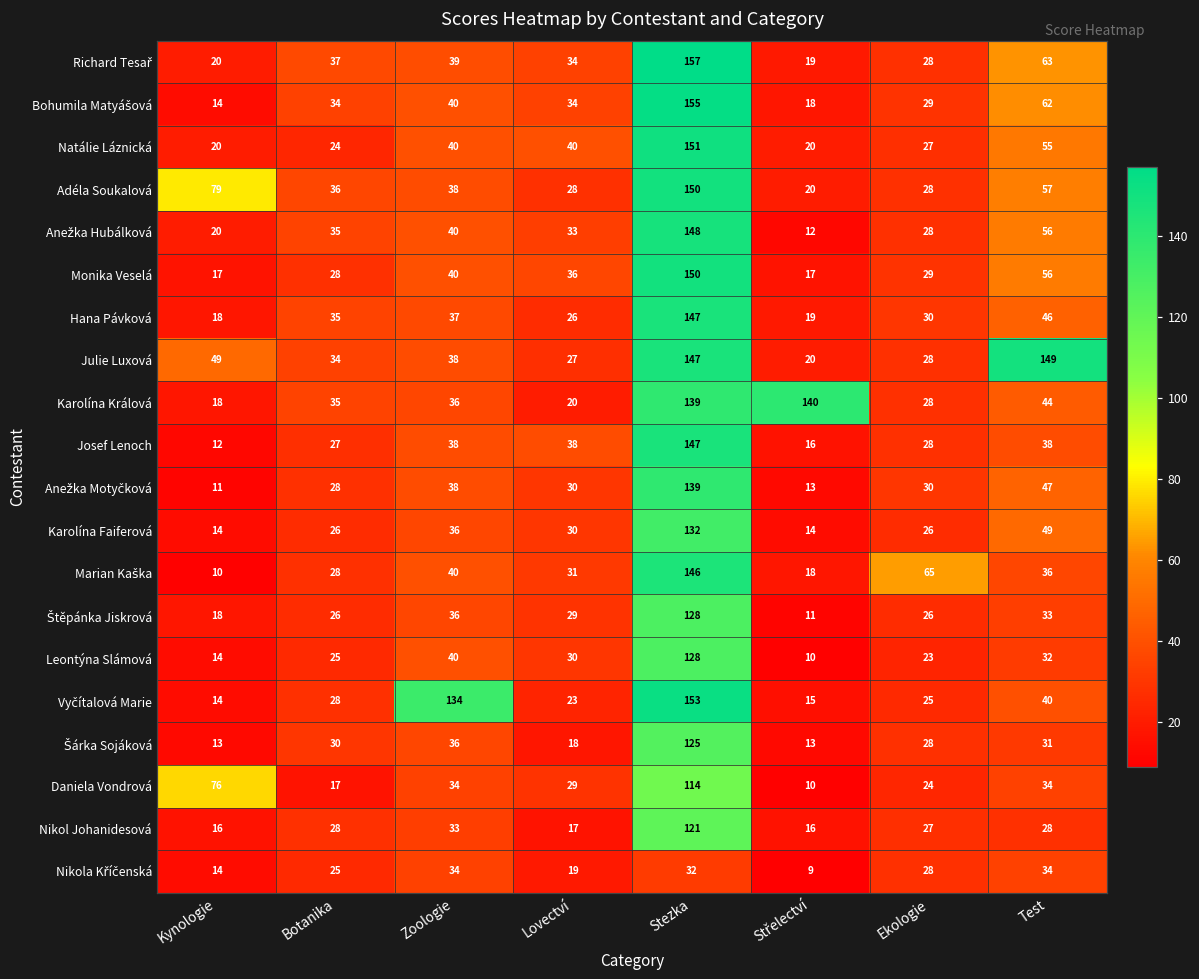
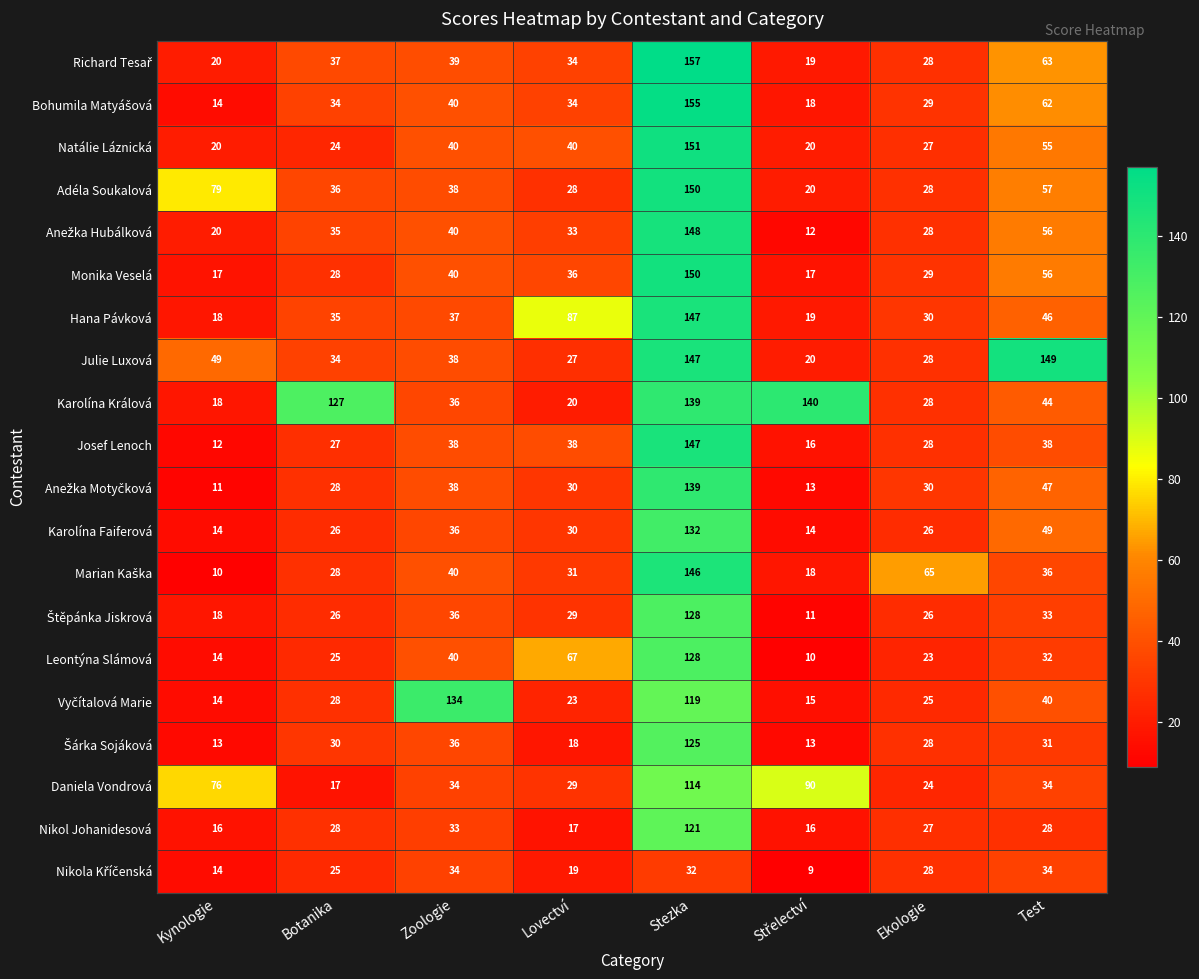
  {
    "Richard Tesař": {
      "Kynologie": 20,
      "Botanika": 37,
      "Zoologie": 39,
      "Lovectví": 34,
      "Stezka": 157,
      "Střelectví": 19,
      "Ekologie": 28,
      "Test": 63
    },
    "Bohumila Matyášová": {
      "Kynologie": 14,
      "Botanika": 34,
      "Zoologie": 40,
      "Lovectví": 34,
      "Stezka": 155,
      "Střelectví": 18,
      "Ekologie": 29,
      "Test": 62
    },
    "Natálie Láznická": {
      "Kynologie": 20,
      "Botanika": 24,
      "Zoologie": 40,
      "Lovectví": 40,
      "Stezka": 151,
      "Střelectví": 20,
      "Ekologie": 27,
      "Test": 55
    },
    "Adéla Soukalová": {
      "Kynologie": 79,
      "Botanika": 36,
      "Zoologie": 38,
      "Lovectví": 28,
      "Stezka": 150,
      "Střelectví": 20,
      "Ekologie": 28,
      "Test": 57
    },
    "Anežka Hubálková": {
      "Kynologie": 20,
      "Botanika": 35,
      "Zoologie": 40,
      "Lovectví": 33,
      "Stezka": 148,
      "Střelectví": 12,
      "Ekologie": 28,
      "Test": 56
    },
    "Monika Veselá": {
      "Kynologie": 17,
      "Botanika": 28,
      "Zoologie": 40,
      "Lovectví": 36,
      "Stezka": 150,
      "Střelectví": 17,
      "Ekologie": 29,
      "Test": 56
    },
    "Hana Pávková": {
      "Kynologie": 18,
      "Botanika": 35,
      "Zoologie": 37,
-     "Lovectví": 26,
+     "Lovectví": 87,
      "Stezka": 147,
      "Střelectví": 19,
      "Ekologie": 30,
      "Test": 46
    },
    "Julie Luxová": {
      "Kynologie": 49,
      "Botanika": 34,
      "Zoologie": 38,
      "Lovectví": 27,
      "Stezka": 147,
      "Střelectví": 20,
      "Ekologie": 28,
      "Test": 149
    },
    "Karolína Králová": {
      "Kynologie": 18,
-     "Botanika": 35,
+     "Botanika": 127,
      "Zoologie": 36,
      "Lovectví": 20,
      "Stezka": 139,
      "Střelectví": 140,
      "Ekologie": 28,
      "Test": 44
    },
    "Josef Lenoch": {
      "Kynologie": 12,
      "Botanika": 27,
      "Zoologie": 38,
      "Lovectví": 38,
      "Stezka": 147,
      "Střelectví": 16,
      "Ekologie": 28,
      "Test": 38
    },
    "Anežka Motyčková": {
      "Kynologie": 11,
      "Botanika": 28,
      "Zoologie": 38,
      "Lovectví": 30,
      "Stezka": 139,
      "Střelectví": 13,
      "Ekologie": 30,
      "Test": 47
    },
    "Karolína Faiferová": {
      "Kynologie": 14,
      "Botanika": 26,
      "Zoologie": 36,
      "Lovectví": 30,
      "Stezka": 132,
      "Střelectví": 14,
      "Ekologie": 26,
      "Test": 49
    },
    "Marian Kaška": {
      "Kynologie": 10,
      "Botanika": 28,
      "Zoologie": 40,
      "Lovectví": 31,
      "Stezka": 146,
      "Střelectví": 18,
      "Ekologie": 65,
      "Test": 36
    },
    "Štěpánka Jiskrová": {
      "Kynologie": 18,
      "Botanika": 26,
      "Zoologie": 36,
      "Lovectví": 29,
      "Stezka": 128,
      "Střelectví": 11,
      "Ekologie": 26,
      "Test": 33
    },
    "Leontýna Slámová": {
      "Kynologie": 14,
      "Botanika": 25,
      "Zoologie": 40,
-     "Lovectví": 30,
+     "Lovectví": 67,
      "Stezka": 128,
      "Střelectví": 10,
      "Ekologie": 23,
      "Test": 32
    },
    "Vyčítalová Marie": {
      "Kynologie": 14,
      "Botanika": 28,
      "Zoologie": 134,
      "Lovectví": 23,
-     "Stezka": 153,
+     "Stezka": 119,
      "Střelectví": 15,
      "Ekologie": 25,
      "Test": 40
    },
    "Šárka Sojáková": {
      "Kynologie": 13,
      "Botanika": 30,
      "Zoologie": 36,
      "Lovectví": 18,
      "Stezka": 125,
      "Střelectví": 13,
      "Ekologie": 28,
      "Test": 31
    },
    "Daniela Vondrová": {
      "Kynologie": 76,
      "Botanika": 17,
      "Zoologie": 34,
      "Lovectví": 29,
      "Stezka": 114,
-     "Střelectví": 10,
+     "Střelectví": 90,
      "Ekologie": 24,
      "Test": 34
    },
    "Nikol Johanidesová": {
      "Kynologie": 16,
      "Botanika": 28,
      "Zoologie": 33,
      "Lovectví": 17,
      "Stezka": 121,
      "Střelectví": 16,
      "Ekologie": 27,
      "Test": 28
    },
    "Nikola Kříčenská": {
      "Kynologie": 14,
      "Botanika": 25,
      "Zoologie": 34,
      "Lovectví": 19,
      "Stezka": 32,
      "Střelectví": 9,
      "Ekologie": 28,
      "Test": 34
    }
  }
